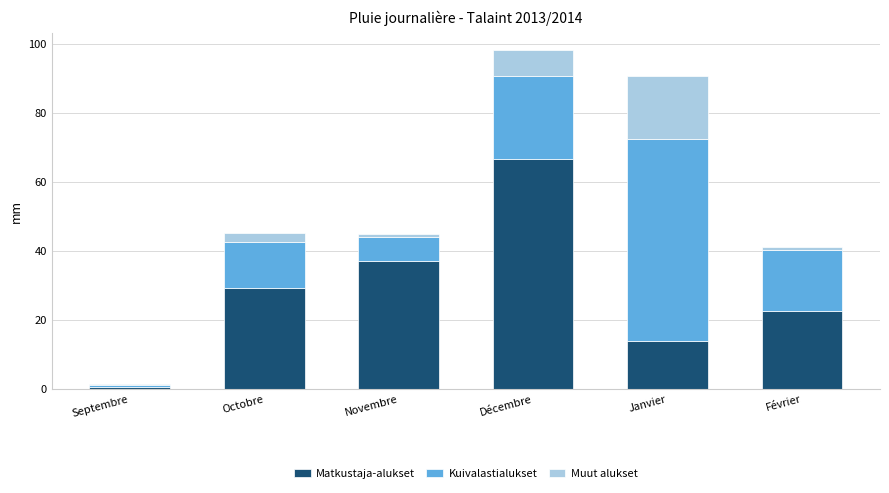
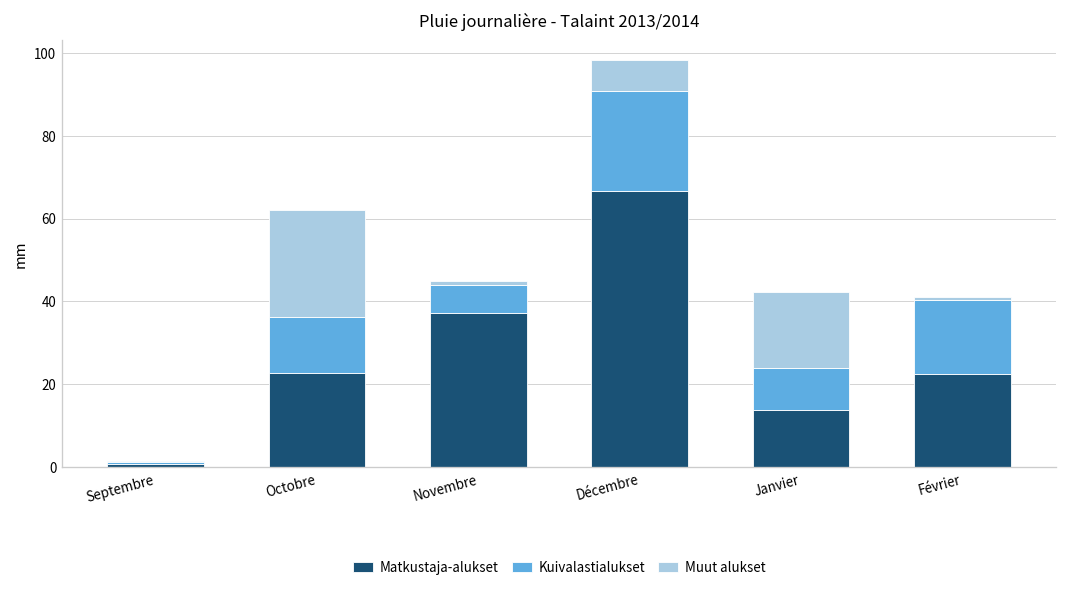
  {
    "Matkustaja-alukset": {
-     "Octobre": 29,
+     "Octobre": 23,
      "Novembre": 37,
      "Décembre": 67,
      "Janvier": 14,
      "Février": 23
    },
    "Kuivalastialukset": {
      "Octobre": 14,
      "Novembre": 7,
      "Décembre": 24,
-     "Janvier": 59,
+     "Janvier": 10,
      "Février": 18
    },
    "Muut alukset": {
-     "Octobre": 3,
+     "Octobre": 26,
      "Novembre": 1,
      "Décembre": 7,
      "Janvier": 18
    }
  }
